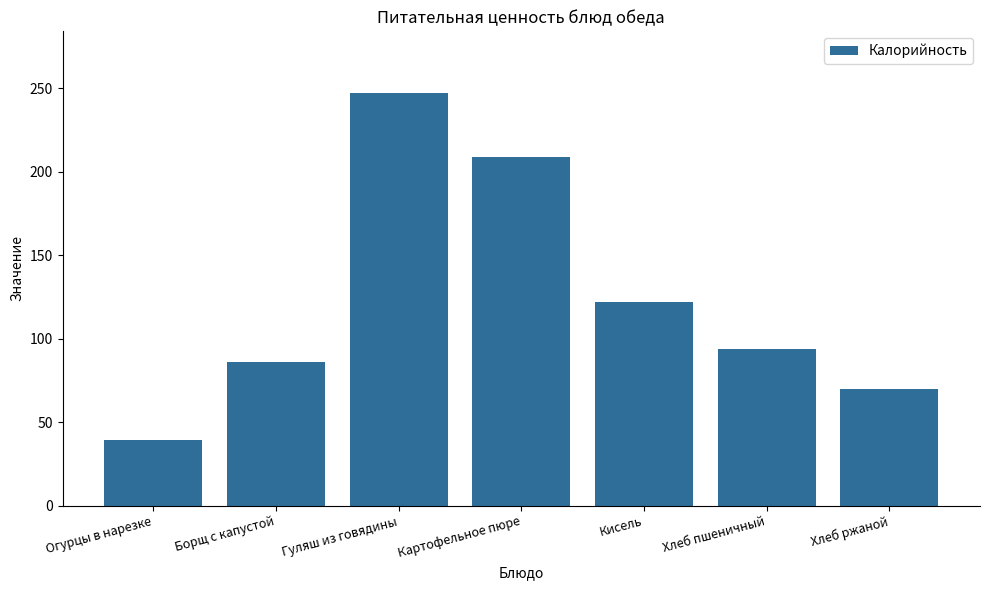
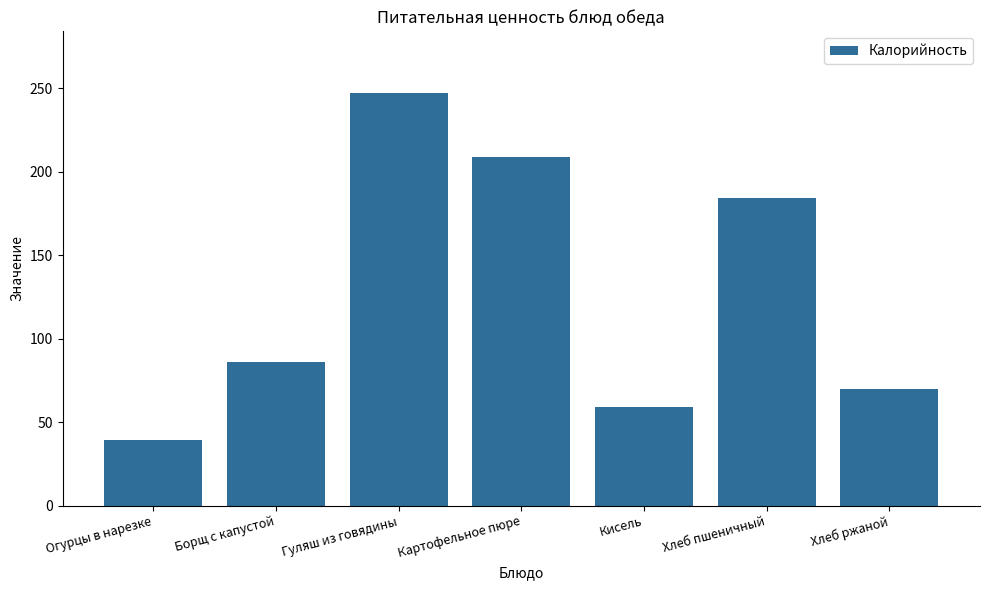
  {
    "Огурцы в нарезке": 39,
    "Борщ с капустой": 86,
    "Гуляш из говядины": 247,
    "Картофельное пюре": 209,
-   "Кисель": 122,
-   "Хлеб пшеничный": 94,
+   "Кисель": 59,
+   "Хлеб пшеничный": 184,
    "Хлеб ржаной": 70
  }
